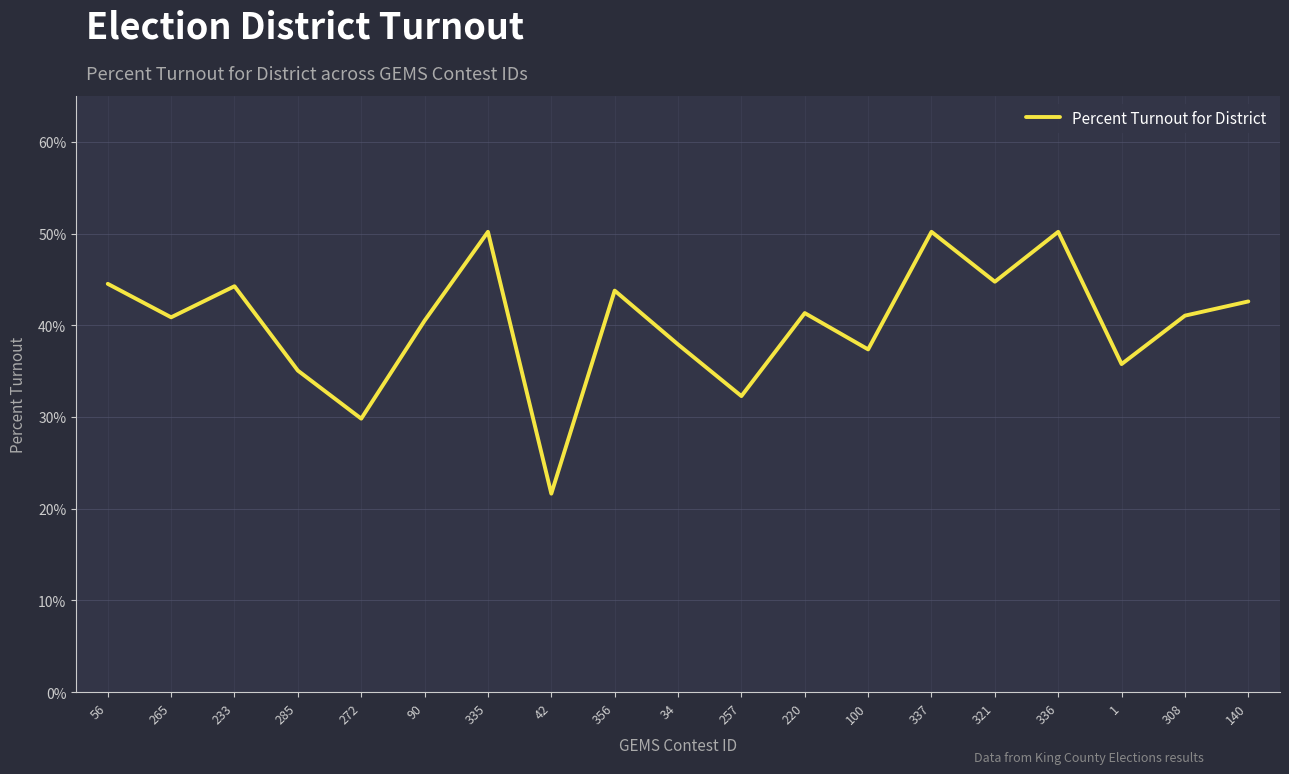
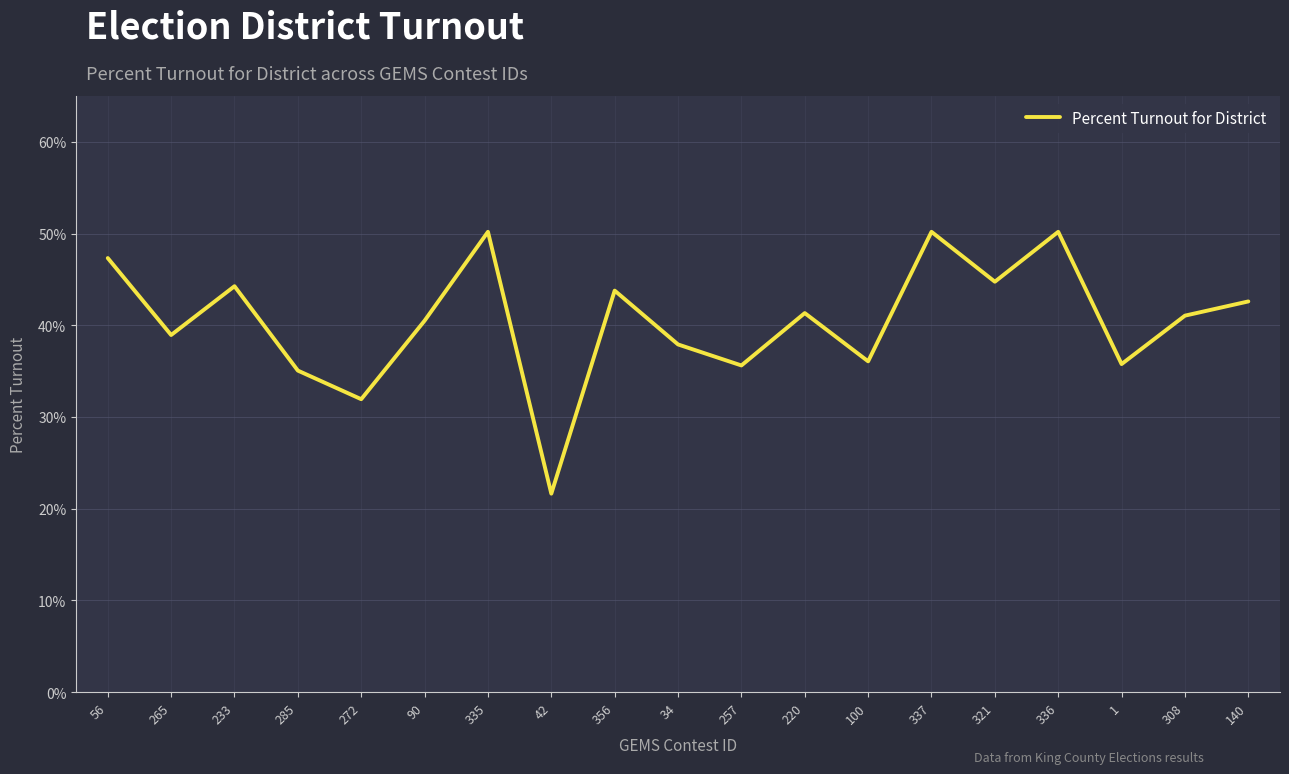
  {
-   "56": "45%",
-   "265": "41%",
+   "56": "47%",
+   "265": "39%",
    "233": "44%",
    "285": "35%",
-   "272": "30%",
+   "272": "32%",
    "90": "41%",
    "335": "50%",
    "42": "22%",
    "356": "44%",
    "34": "38%",
-   "257": "32%",
+   "257": "36%",
    "220": "41%",
-   "100": "37%",
+   "100": "36%",
    "337": "50%",
    "321": "45%",
    "336": "50%",
    "1": "36%",
    "308": "41%",
    "140": "43%"
  }
